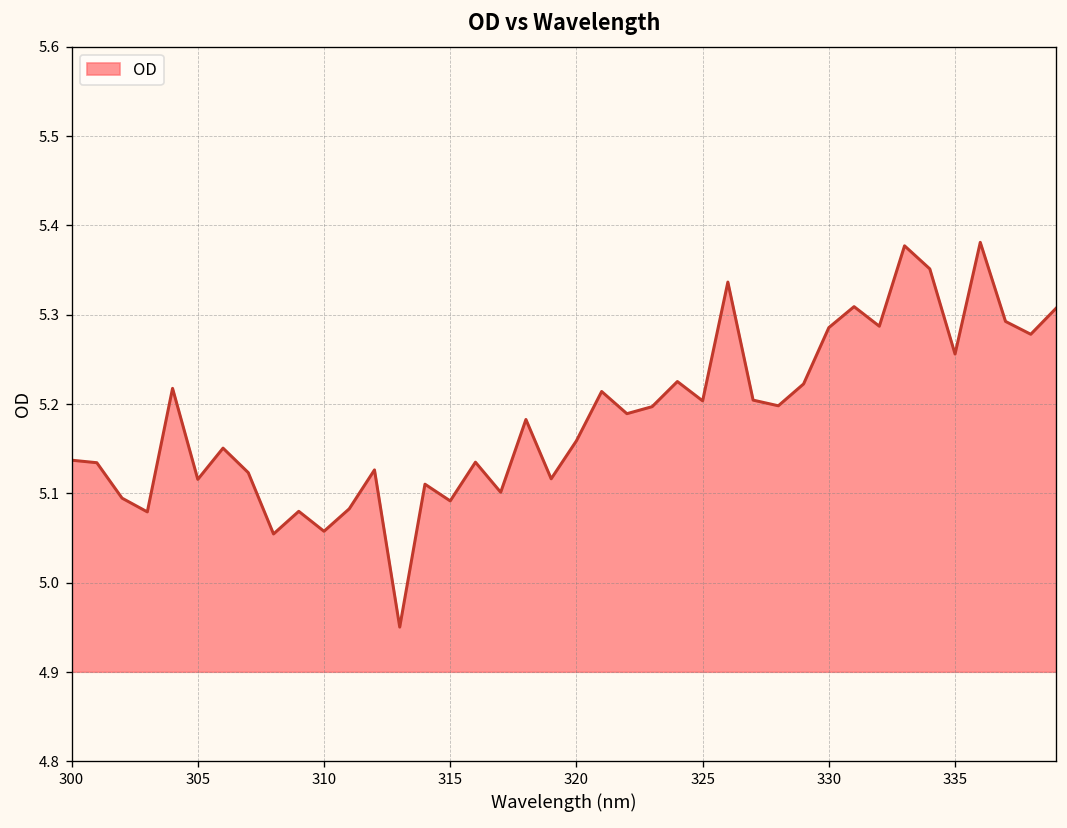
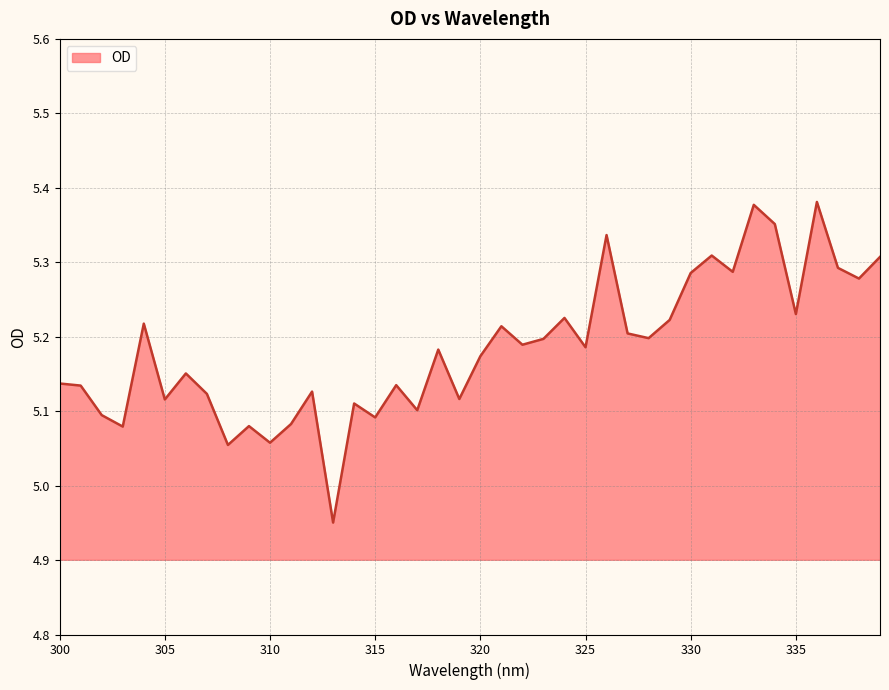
  {
    "300": 5.14,
    "305": 5.12,
    "310": 5.06,
    "315": 5.09,
-   "320": 5.16,
-   "325": 5.20,
+   "320": 5.17,
+   "325": 5.19,
    "330": 5.29,
-   "335": 5.26
+   "335": 5.23
  }
